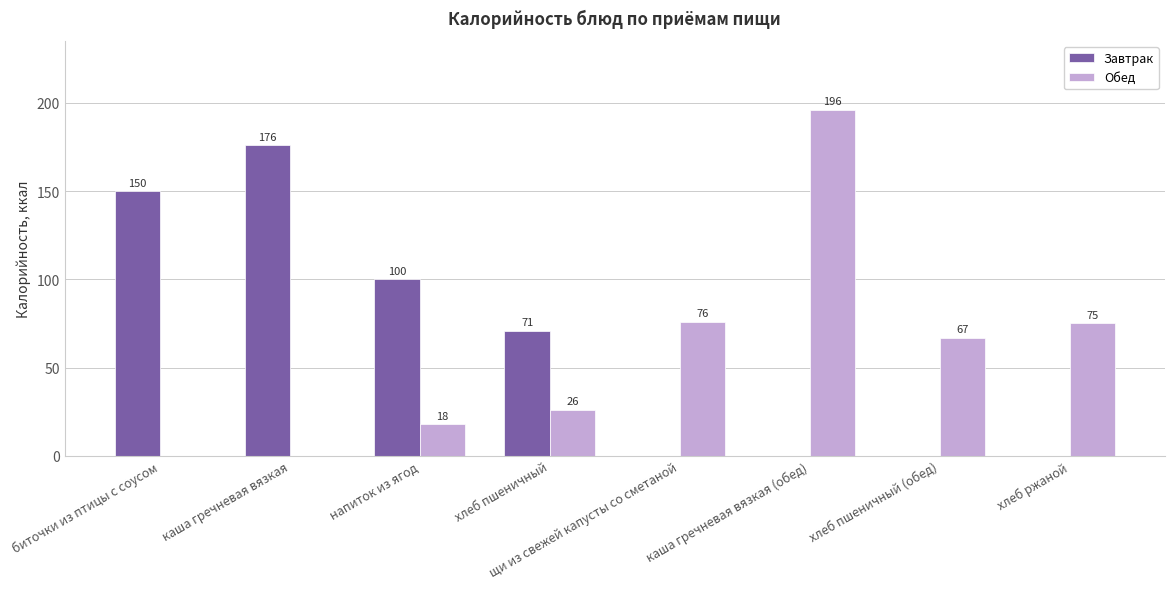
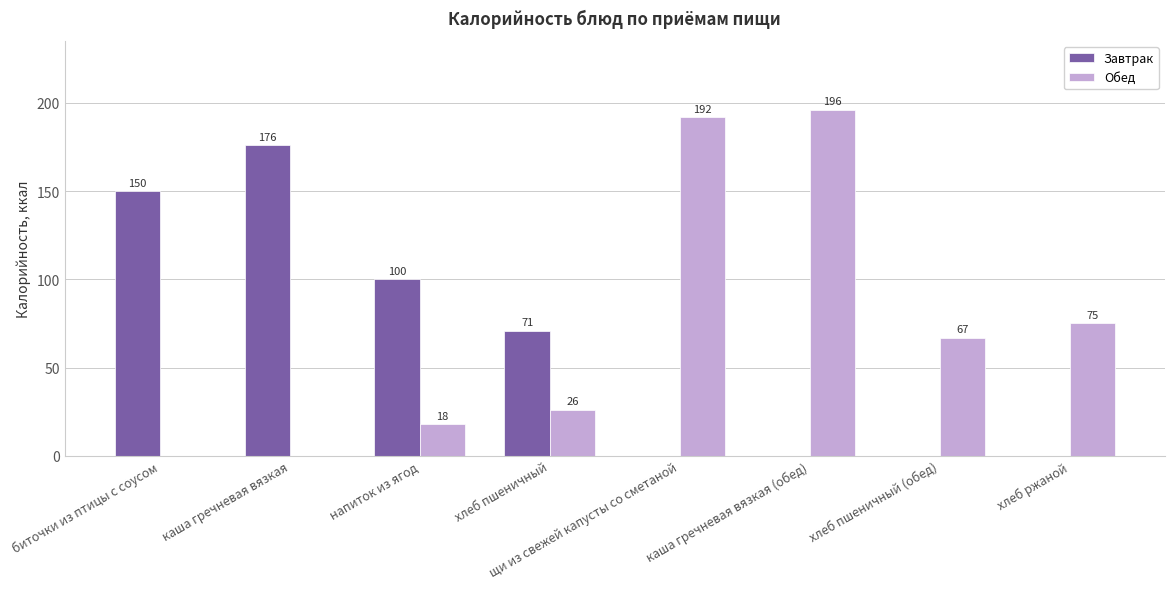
  {
    "Завтрак": {
      "биточки из птицы с соусом": 150,
      "каша гречневая вязкая": 176,
      "напиток из ягод": 100,
      "хлеб пшеничный": 71
    },
    "Обед": {
      "напиток из ягод": 18,
      "хлеб пшеничный": 26,
-     "щи из свежей капусты со сметаной": 76,
+     "щи из свежей капусты со сметаной": 192,
      "каша гречневая вязкая (обед)": 196,
      "хлеб пшеничный (обед)": 67,
      "хлеб ржаной": 75
    }
  }
